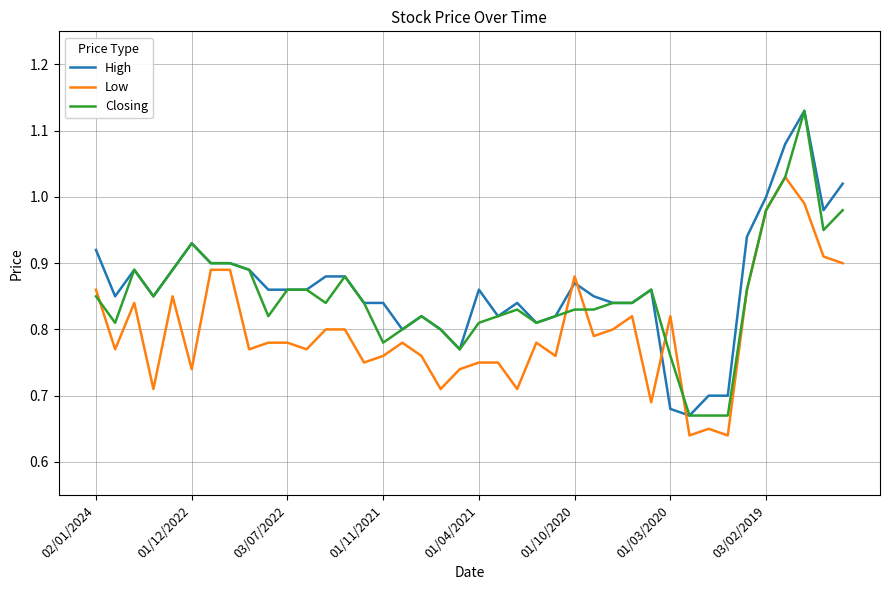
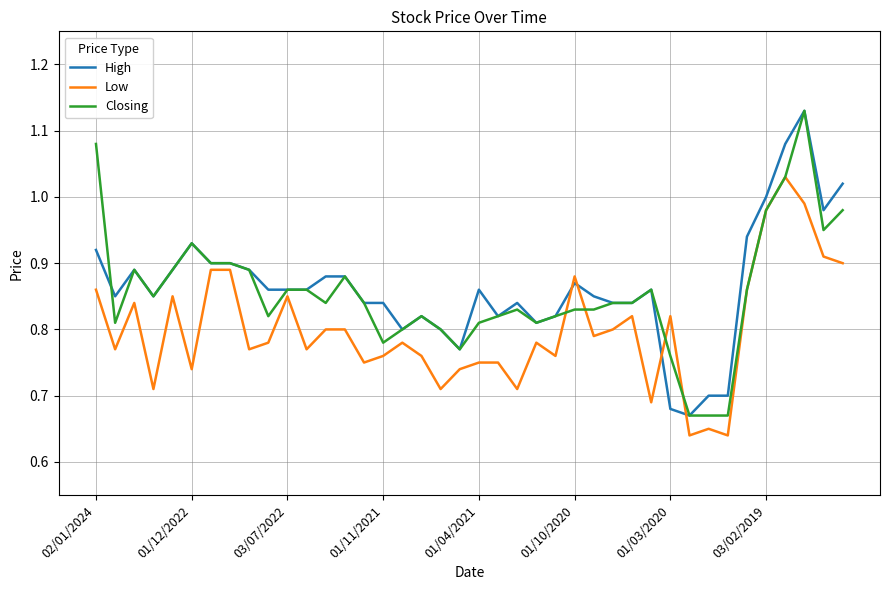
  {
    "High": {
      "02/01/2024": 0.92,
      "01/11/2021": 0.84,
      "01/04/2021": 0.86,
      "01/10/2020": 0.87,
      "01/03/2020": 0.68,
      "03/02/2019": 1.00
    },
    "Low": {
      "02/01/2024": 0.86,
      "01/12/2022": 0.74,
-     "03/07/2022": 0.78,
+     "03/07/2022": 0.85,
      "01/11/2021": 0.76,
      "01/04/2021": 0.75,
      "01/10/2020": 0.88,
      "01/03/2020": 0.82
    },
    "Closing": {
-     "02/01/2024": 0.85,
+     "02/01/2024": 1.08,
      "01/11/2021": 0.78,
      "01/04/2021": 0.81,
      "01/10/2020": 0.83,
      "01/03/2020": 0.76
    }
  }
